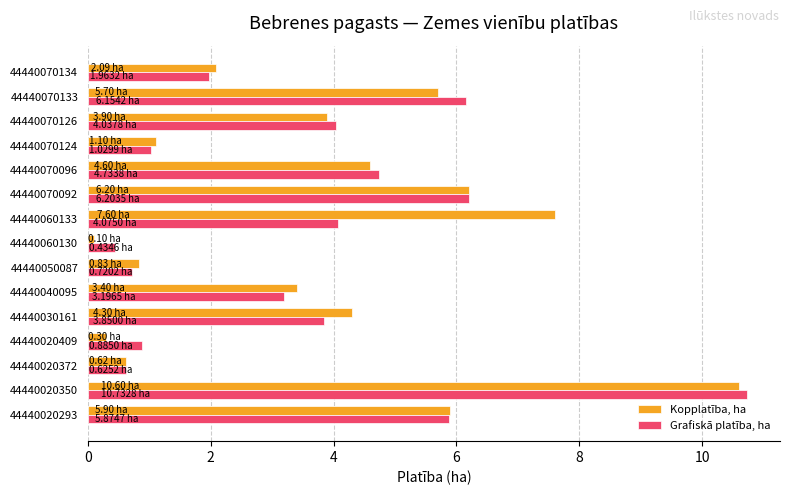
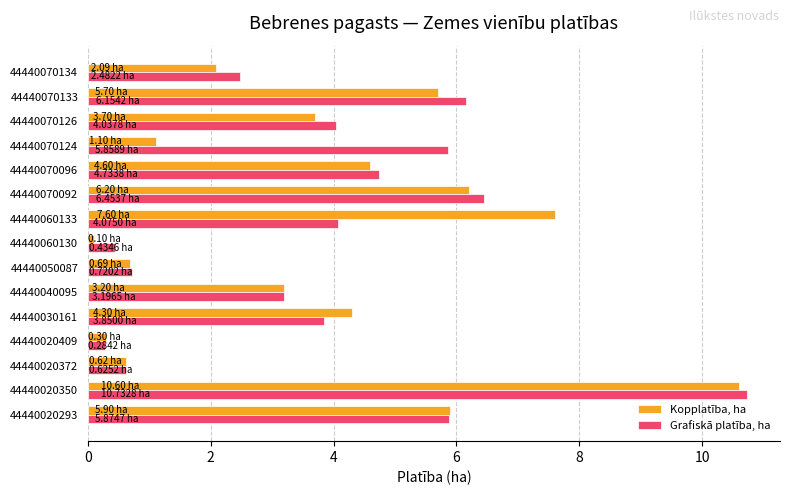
  {
    "Kopplatība, ha": {
      "44440070134": 2.09,
      "44440070133": 5.70,
-     "44440070126": 3.90,
+     "44440070126": 3.70,
      "44440070124": 1.10,
      "44440070096": 4.60,
      "44440070092": 6.20,
      "44440060133": 7.60,
      "44440060130": 0.10,
-     "44440050087": 0.83,
-     "44440040095": 3.40,
+     "44440050087": 0.69,
+     "44440040095": 3.20,
      "44440030161": 4.30,
      "44440020409": 0.30,
      "44440020372": 0.62,
      "44440020350": 10.60,
      "44440020293": 5.90
    },
    "Grafiskā platība, ha": {
-     "44440070134": 1.9632,
+     "44440070134": 2.4822,
      "44440070133": 6.1542,
      "44440070126": 4.0378,
-     "44440070124": 1.0299,
+     "44440070124": 5.8589,
      "44440070096": 4.7338,
-     "44440070092": 6.2035,
+     "44440070092": 6.4537,
      "44440060133": 4.0750,
      "44440060130": 0.4346,
      "44440050087": 0.7202,
      "44440040095": 3.1965,
      "44440030161": 3.8500,
-     "44440020409": 0.8850,
+     "44440020409": 0.2842,
      "44440020372": 0.6252,
      "44440020350": 10.7328,
      "44440020293": 5.8747
    }
  }
